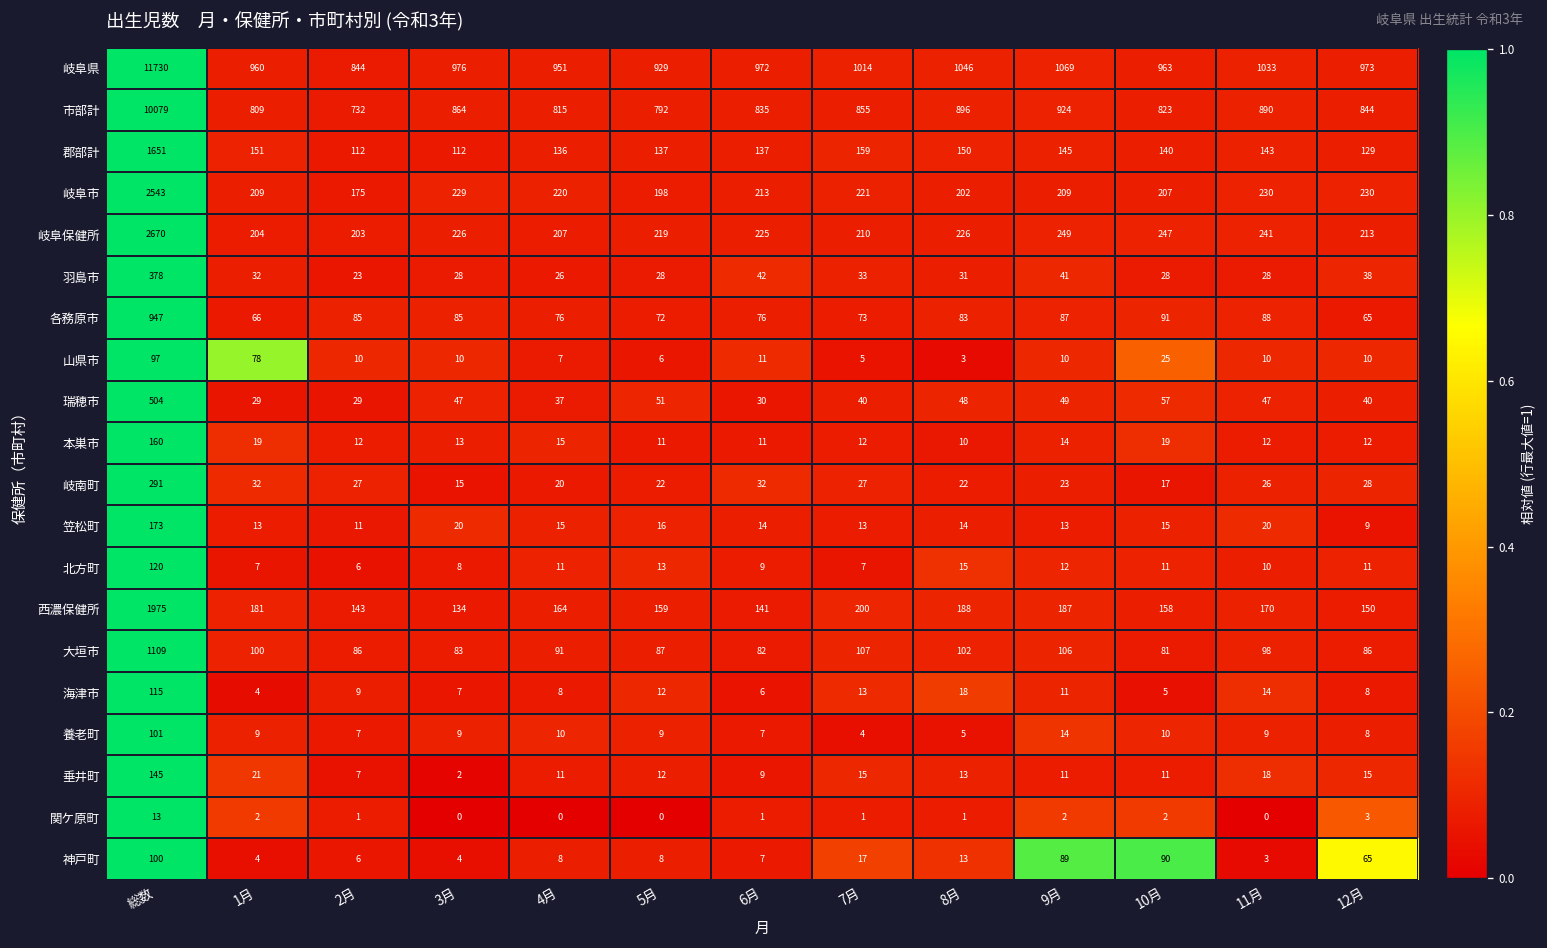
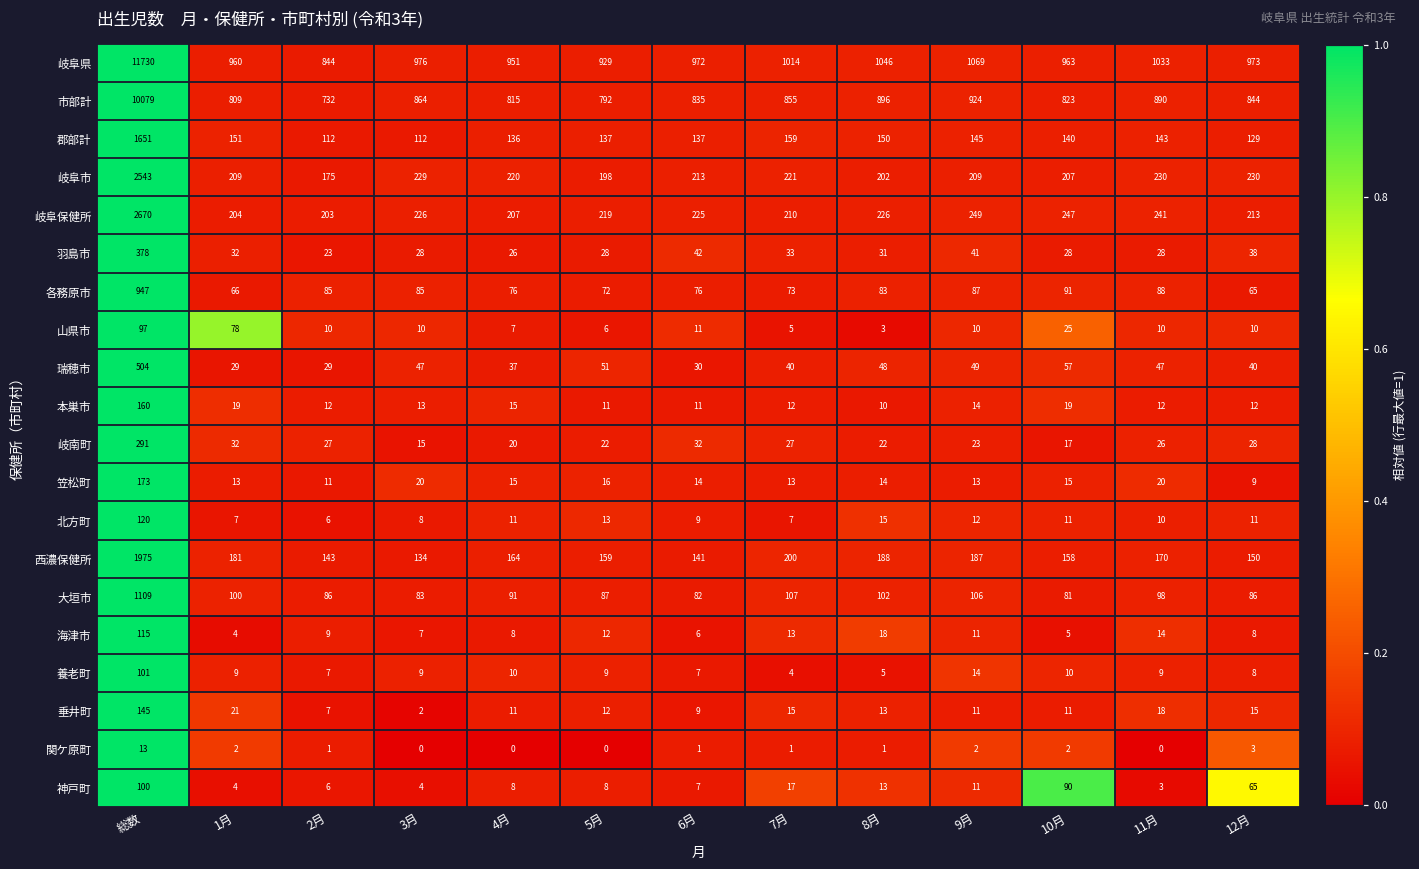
  {
    "神戸町": {
      "総数": 100,
      "1月": 4,
      "2月": 6,
      "3月": 4,
      "4月": 8,
      "5月": 8,
      "6月": 7,
      "7月": 17,
      "8月": 13,
-     "9月": 89,
+     "9月": 11,
      "10月": 90,
      "11月": 3,
      "12月": 65
    }
  }
